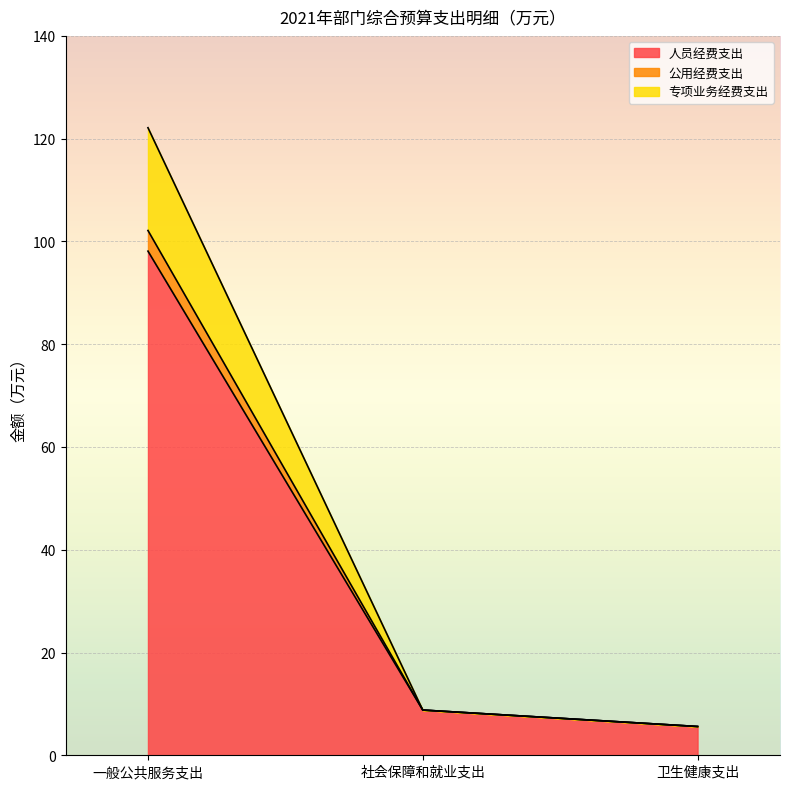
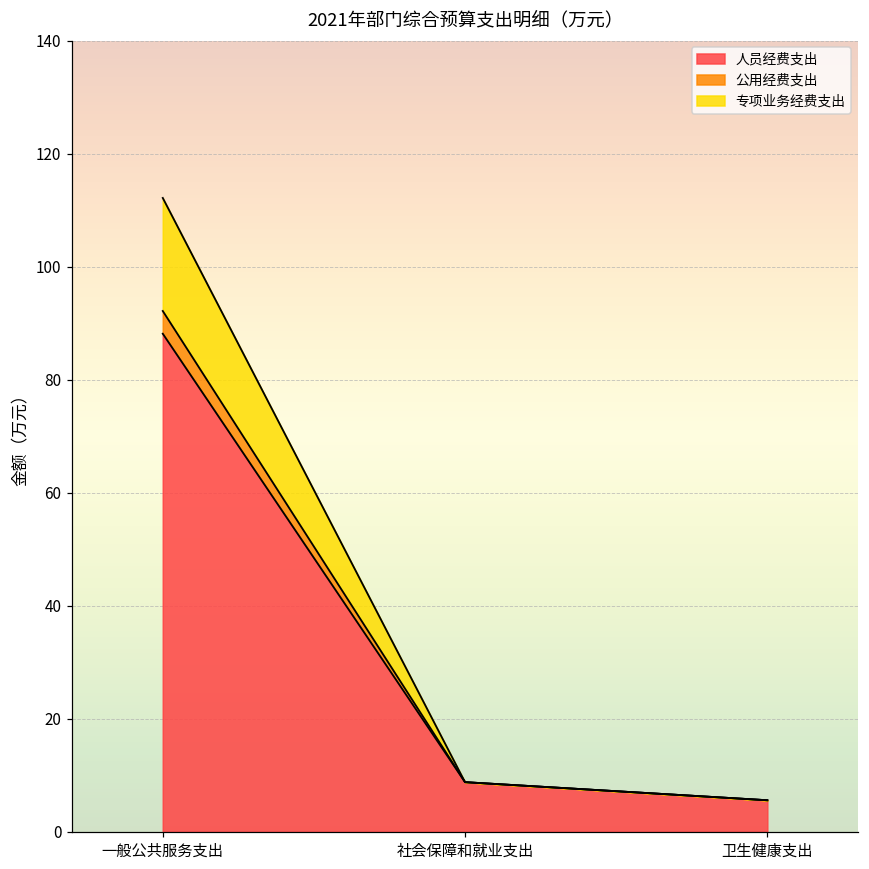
  {
    "人员经费支出": {
-     "一般公共服务支出": 98
+     "一般公共服务支出": 88
    },
    "公用经费支出": {
      "一般公共服务支出": 4
    },
    "专项业务经费支出": {
      "一般公共服务支出": 20
    }
  }
